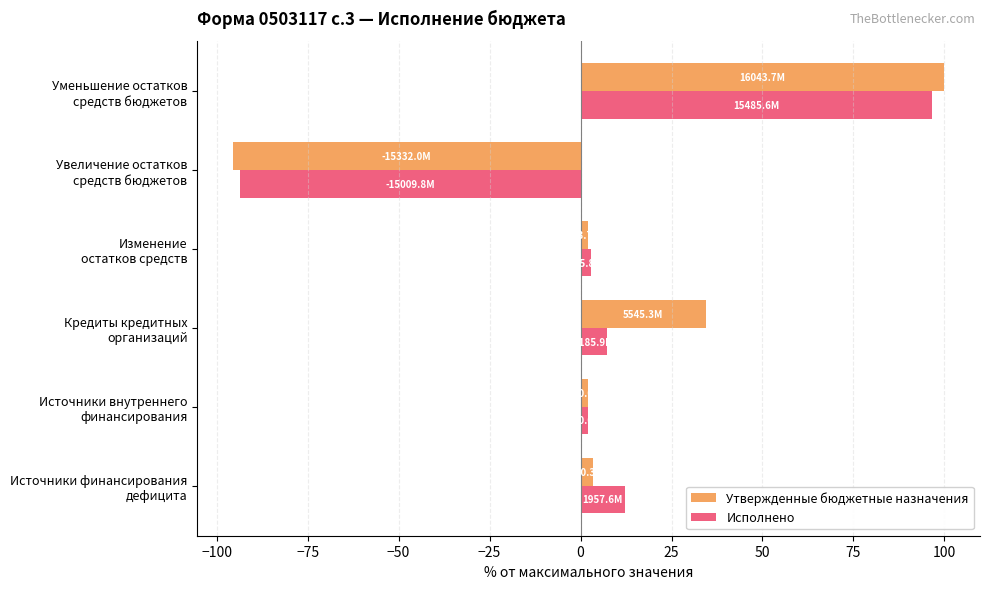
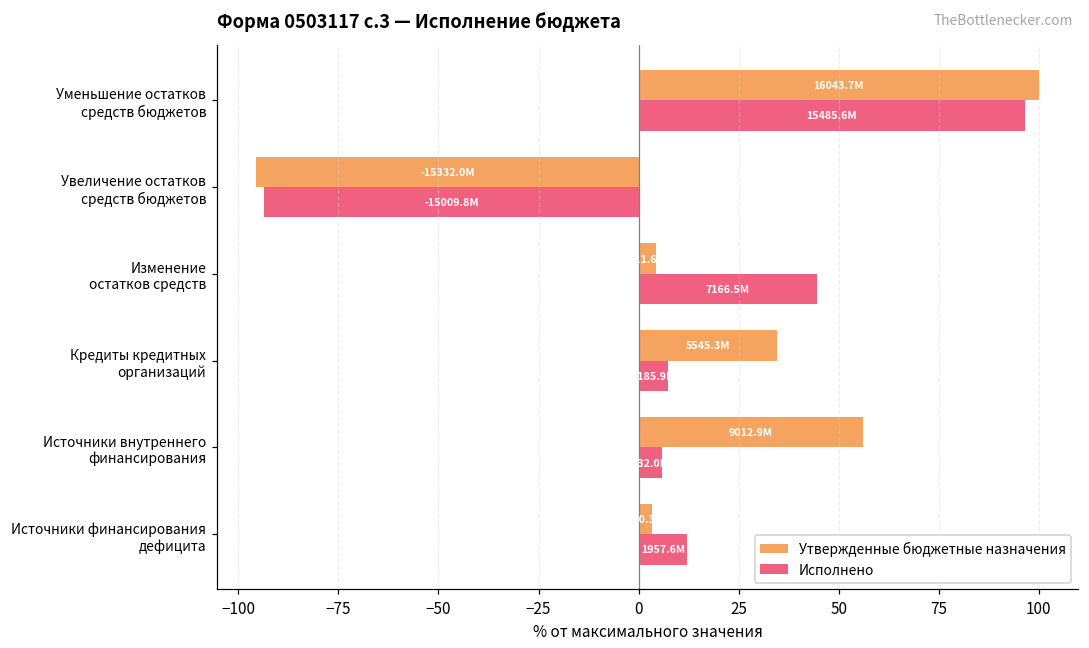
  {
    "Утвержденные бюджетные назначения": {
-     "Изменение остатков средств": 2,
-     "Источники внутреннего финансирования": 2,
+     "Изменение остатков средств": 4,
+     "Источники внутреннего финансирования": 56,
      "Источники финансирования дефицита": 3
    },
    "Исполнено": {
-     "Изменение остатков средств": 3,
-     "Источники внутреннего финансирования": 2
+     "Изменение остатков средств": 45,
+     "Источники внутреннего финансирования": 6
    }
  }
